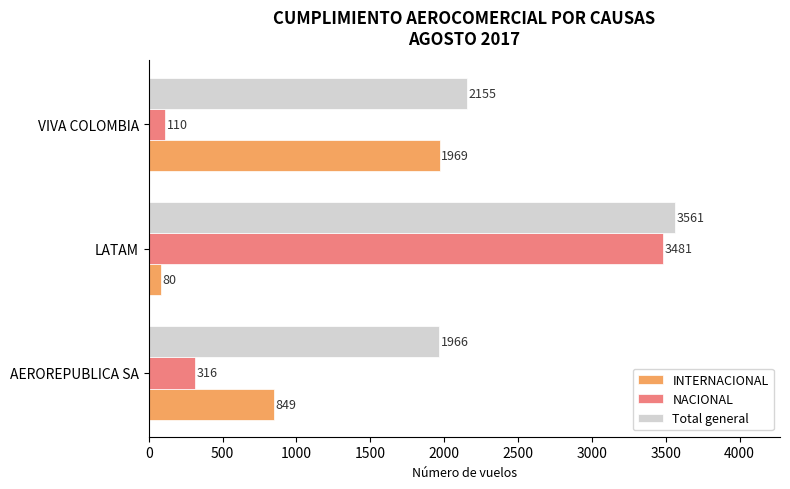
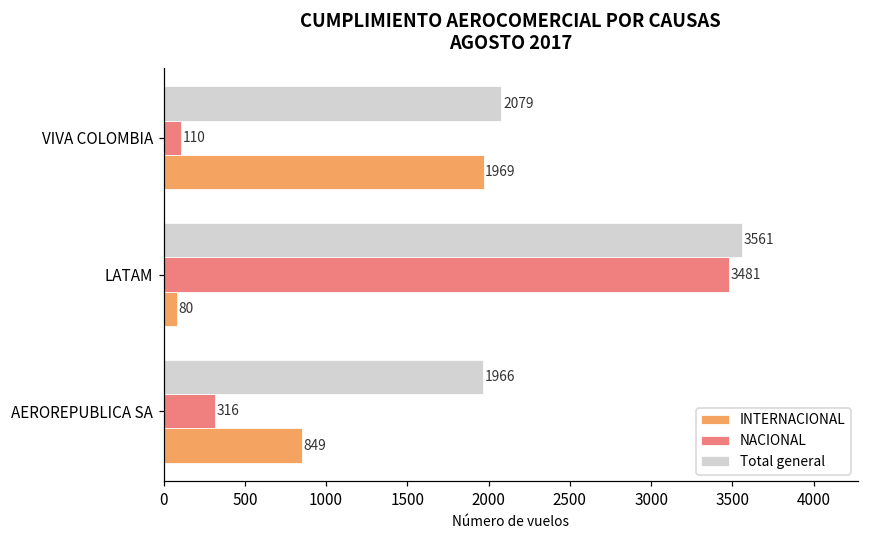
  {
    "Total general": {
-     "VIVA COLOMBIA": 2155,
+     "VIVA COLOMBIA": 2079,
      "LATAM": 3561,
      "AEROREPUBLICA SA": 1966
    }
  }
